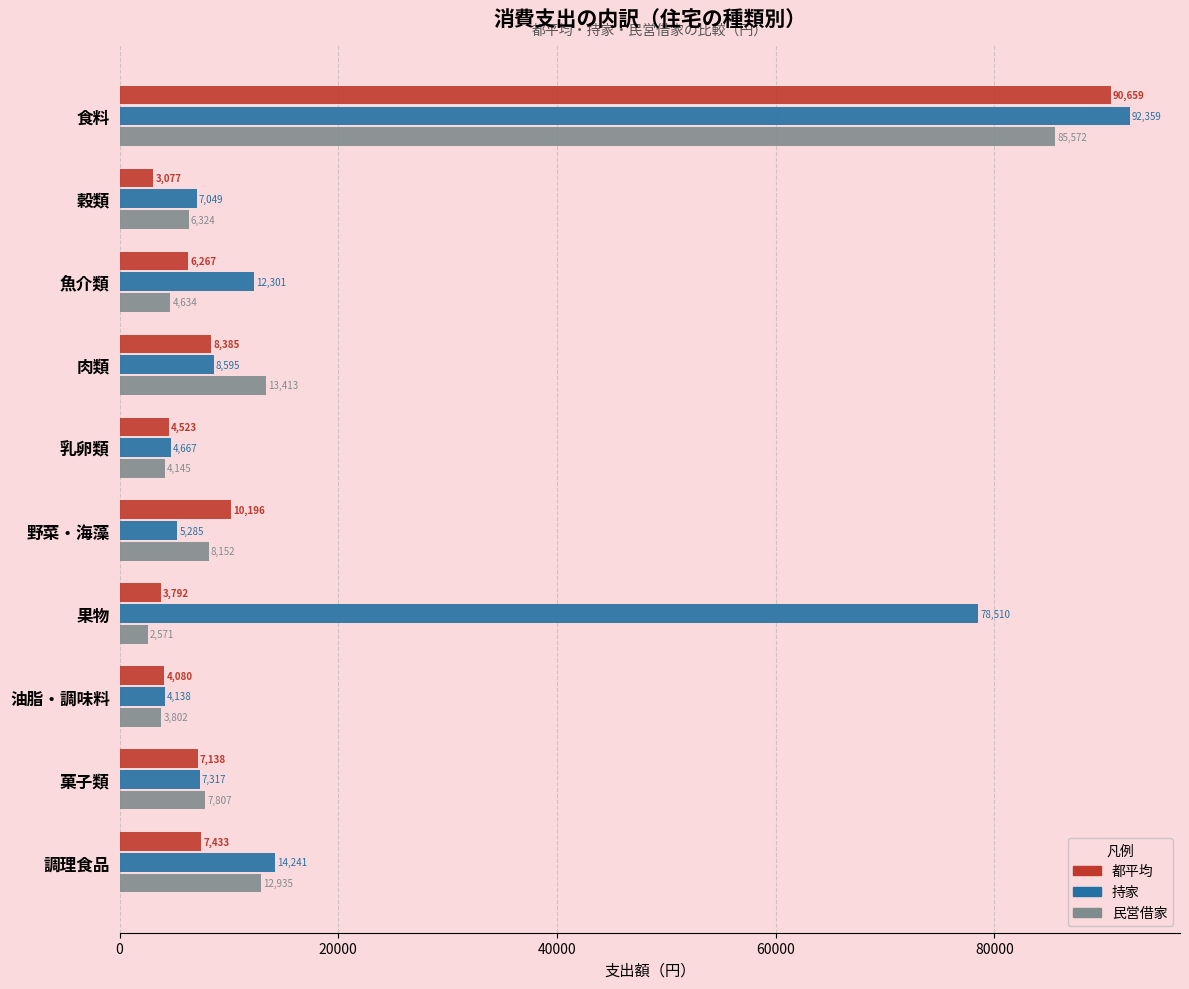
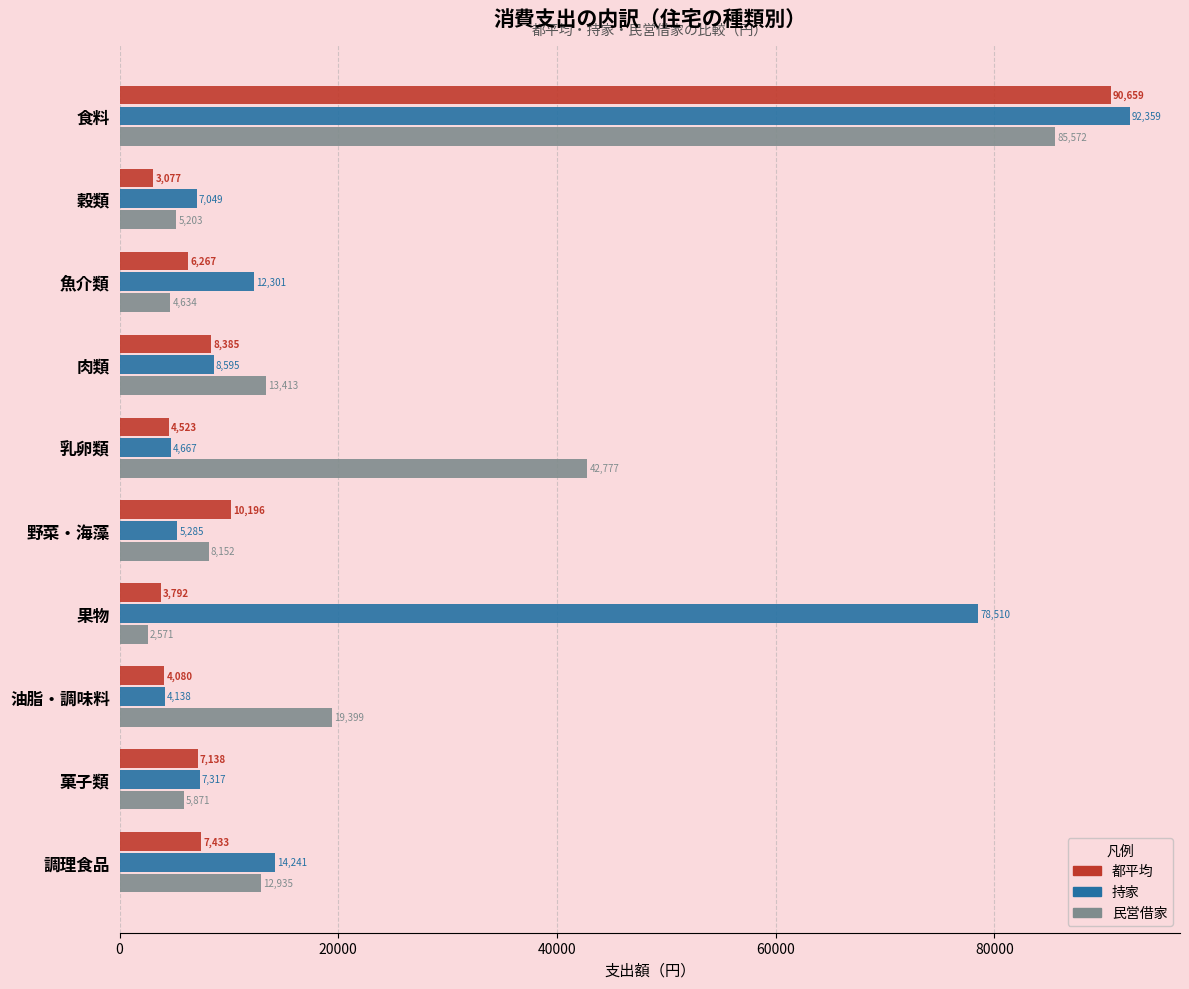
  {
    "都平均": {
      "食料": "90,659",
      "穀類": "3,077",
      "魚介類": "6,267",
      "肉類": "8,385",
      "乳卵類": "4,523",
      "野菜・海藻": "10,196",
      "果物": "3,792",
      "油脂・調味料": "4,080",
      "菓子類": "7,138",
      "調理食品": "7,433"
    },
    "持家": {
      "食料": "92,359",
      "穀類": "7,049",
      "魚介類": "12,301",
      "肉類": "8,595",
      "乳卵類": "4,667",
      "野菜・海藻": "5,285",
      "果物": "78,510",
      "油脂・調味料": "4,138",
      "菓子類": "7,317",
      "調理食品": "14,241"
    },
    "民営借家": {
      "食料": "85,572",
-     "穀類": "6,324",
+     "穀類": "5,203",
      "魚介類": "4,634",
      "肉類": "13,413",
-     "乳卵類": "4,145",
+     "乳卵類": "42,777",
      "野菜・海藻": "8,152",
      "果物": "2,571",
-     "油脂・調味料": "3,802",
-     "菓子類": "7,807",
+     "油脂・調味料": "19,399",
+     "菓子類": "5,871",
      "調理食品": "12,935"
    }
  }
